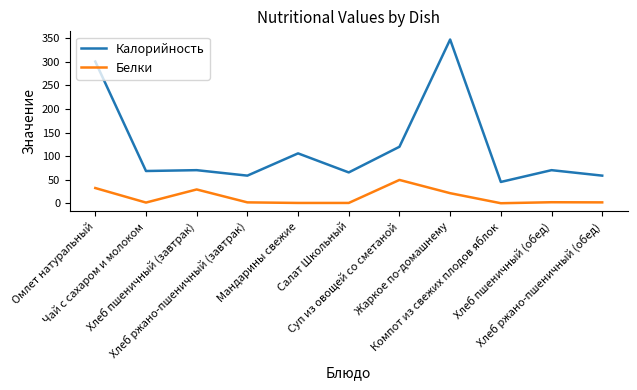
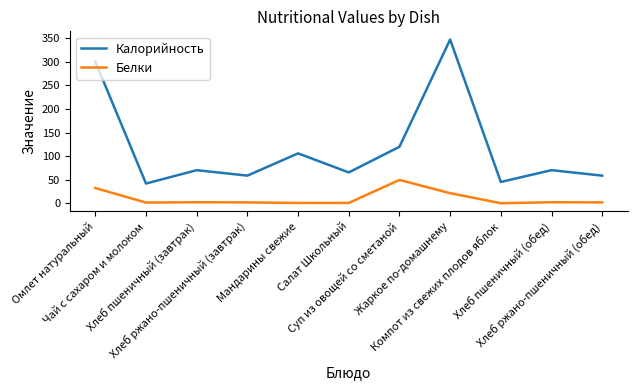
  {
    "Калорийность": {
-     "Чай с сахаром и молоком": 70,
+     "Чай с сахаром и молоком": 40,
      "Хлеб пшеничный (завтрак)": 70,
      "Хлеб ржано-пшеничный (завтрак)": 60,
      "Мандарины свежие": 110,
      "Салат Школьный": 70,
      "Суп из овощей со сметаной": 120,
      "Жаркое по-домашнему": 350,
      "Компот из свежих плодов яблок": 50,
      "Хлеб пшеничный (обед)": 70,
      "Хлеб ржано-пшеничный (обед)": 60
    },
    "Белки": {
      "Омлет натуральный": 30,
      "Чай с сахаром и молоком": 0,
-     "Хлеб пшеничный (завтрак)": 30,
+     "Хлеб пшеничный (завтрак)": 0,
      "Хлеб ржано-пшеничный (завтрак)": 0,
      "Мандарины свежие": 0,
      "Салат Школьный": 0,
      "Суп из овощей со сметаной": 50,
      "Жаркое по-домашнему": 20,
      "Компот из свежих плодов яблок": 0,
      "Хлеб пшеничный (обед)": 0,
      "Хлеб ржано-пшеничный (обед)": 0
    }
  }
